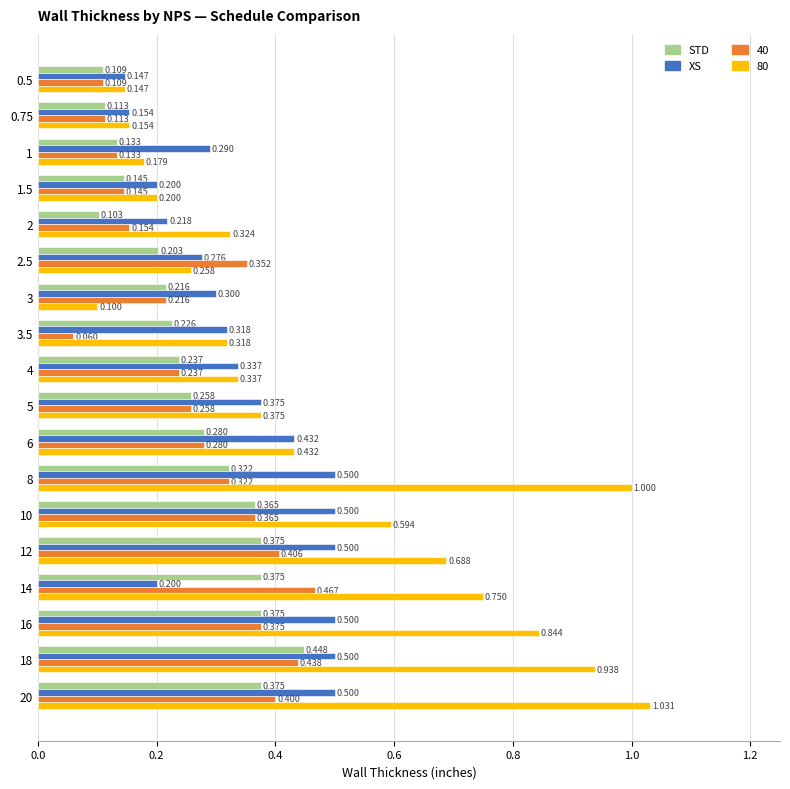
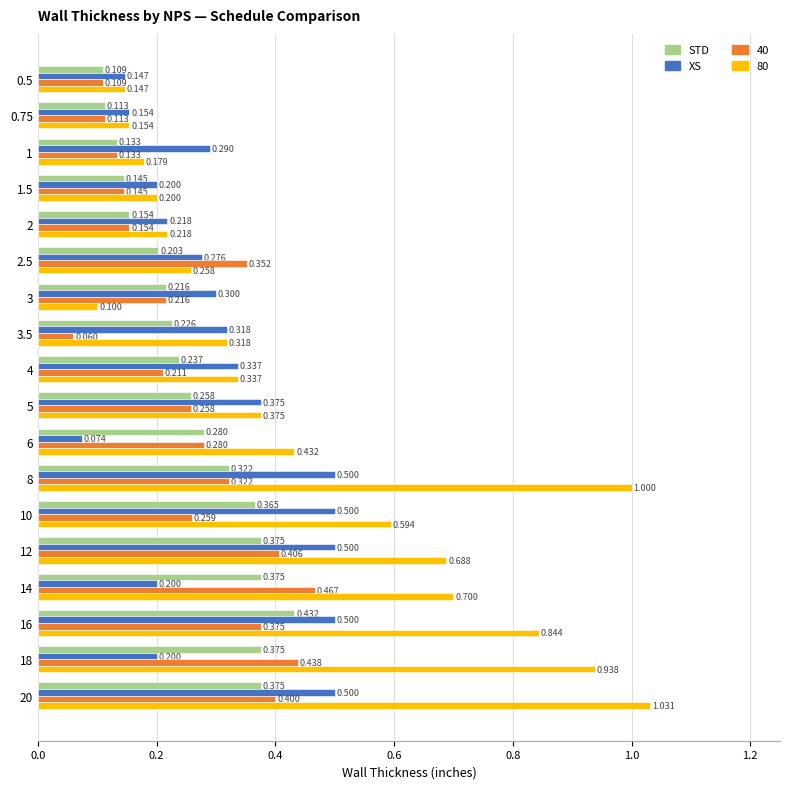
  {
    "STD": {
      "0.5": 0.109,
      "0.75": 0.113,
      "1": 0.133,
      "1.5": 0.145,
-     "2": 0.103,
+     "2": 0.154,
      "2.5": 0.203,
      "3": 0.216,
      "3.5": 0.226,
      "4": 0.237,
      "5": 0.258,
      "6": 0.280,
      "8": 0.322,
      "10": 0.365,
      "12": 0.375,
      "14": 0.375,
-     "16": 0.375,
-     "18": 0.448,
+     "16": 0.432,
+     "18": 0.375,
      "20": 0.375
    },
    "XS": {
      "0.5": 0.147,
      "0.75": 0.154,
      "1": 0.290,
      "1.5": 0.200,
      "2": 0.218,
      "2.5": 0.276,
      "3": 0.300,
      "3.5": 0.318,
      "4": 0.337,
      "5": 0.375,
-     "6": 0.432,
+     "6": 0.074,
      "8": 0.500,
      "10": 0.500,
      "12": 0.500,
      "14": 0.200,
      "16": 0.500,
-     "18": 0.500,
+     "18": 0.200,
      "20": 0.500
    },
    "40": {
      "0.5": 0.109,
      "0.75": 0.113,
      "1": 0.133,
      "1.5": 0.145,
      "2": 0.154,
      "2.5": 0.352,
      "3": 0.216,
      "3.5": 0.060,
-     "4": 0.237,
+     "4": 0.211,
      "5": 0.258,
      "6": 0.280,
      "8": 0.322,
-     "10": 0.365,
+     "10": 0.259,
      "12": 0.406,
      "14": 0.467,
      "16": 0.375,
      "18": 0.438,
      "20": 0.400
    },
    "80": {
      "0.5": 0.147,
      "0.75": 0.154,
      "1": 0.179,
      "1.5": 0.200,
-     "2": 0.324,
+     "2": 0.218,
      "2.5": 0.258,
      "3": 0.100,
      "3.5": 0.318,
      "4": 0.337,
      "5": 0.375,
      "6": 0.432,
      "8": 1.000,
      "10": 0.594,
      "12": 0.688,
-     "14": 0.750,
+     "14": 0.700,
      "16": 0.844,
      "18": 0.938,
      "20": 1.031
    }
  }
